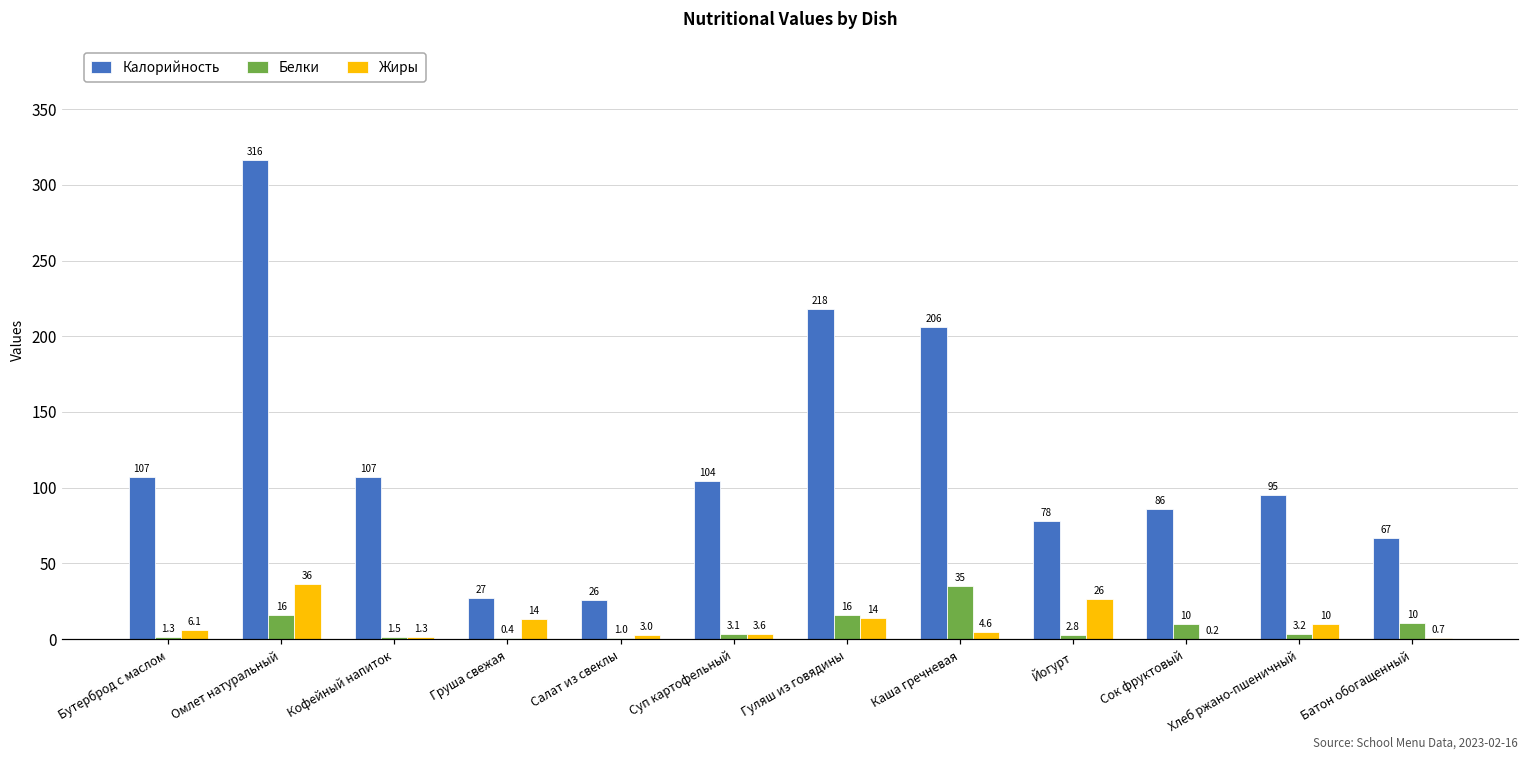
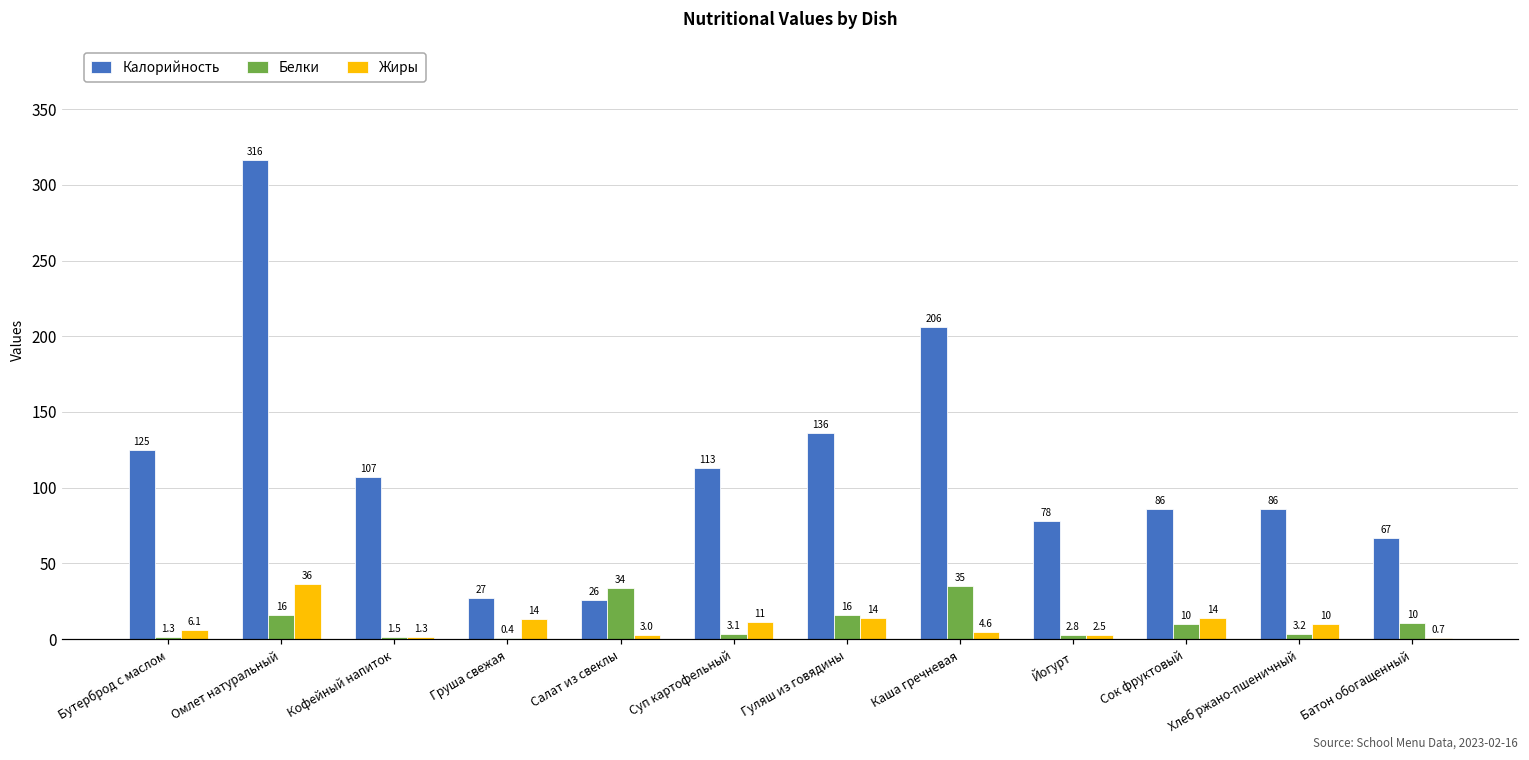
  {
    "Калорийность": {
-     "Бутерброд с маслом": 107,
+     "Бутерброд с маслом": 125,
      "Омлет натуральный": 316,
      "Кофейный напиток": 107,
      "Груша свежая": 27,
      "Салат из свеклы": 26,
-     "Суп картофельный": 104,
-     "Гуляш из говядины": 218,
+     "Суп картофельный": 113,
+     "Гуляш из говядины": 136,
      "Каша гречневая": 206,
      "Йогурт": 78,
      "Сок фруктовый": 86,
-     "Хлеб ржано-пшеничный": 95,
+     "Хлеб ржано-пшеничный": 86,
      "Батон обогащенный": 67
    },
    "Белки": {
      "Бутерброд с маслом": 1.3,
      "Омлет натуральный": 16,
      "Кофейный напиток": 1.5,
      "Груша свежая": 0.4,
-     "Салат из свеклы": 1.0,
+     "Салат из свеклы": 34,
      "Суп картофельный": 3.1,
      "Гуляш из говядины": 16,
      "Каша гречневая": 35,
      "Йогурт": 2.8,
      "Сок фруктовый": 10,
      "Хлеб ржано-пшеничный": 3.2,
      "Батон обогащенный": 10
    },
    "Жиры": {
      "Бутерброд с маслом": 6.1,
      "Омлет натуральный": 36,
      "Кофейный напиток": 1.3,
      "Груша свежая": 14,
      "Салат из свеклы": 3.0,
-     "Суп картофельный": 3.6,
+     "Суп картофельный": 11,
      "Гуляш из говядины": 14,
      "Каша гречневая": 4.6,
-     "Йогурт": 26,
-     "Сок фруктовый": 0.2,
+     "Йогурт": 2.5,
+     "Сок фруктовый": 14,
      "Хлеб ржано-пшеничный": 10,
      "Батон обогащенный": 0.7
    }
  }
